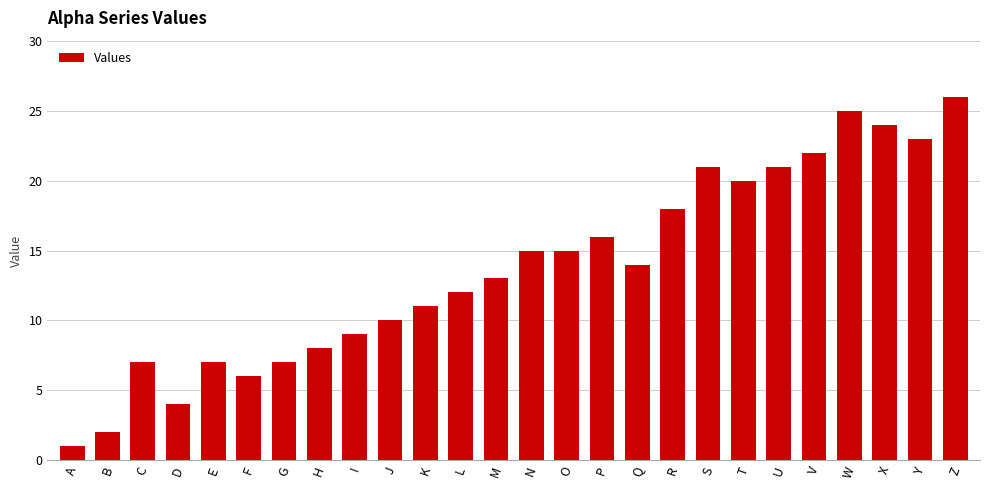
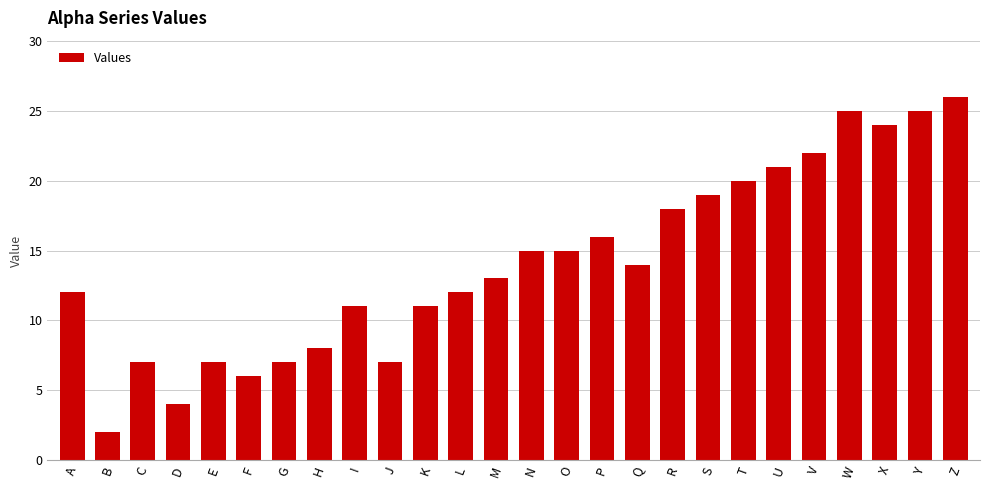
  {
-   "A": 1,
+   "A": 12,
    "B": 2,
    "C": 7,
    "D": 4,
    "E": 7,
    "F": 6,
    "G": 7,
    "H": 8,
-   "I": 9,
-   "J": 10,
+   "I": 11,
+   "J": 7,
    "K": 11,
    "L": 12,
    "M": 13,
    "N": 15,
    "O": 15,
    "P": 16,
    "Q": 14,
    "R": 18,
-   "S": 21,
+   "S": 19,
    "T": 20,
    "U": 21,
    "V": 22,
    "W": 25,
    "X": 24,
-   "Y": 23,
+   "Y": 25,
    "Z": 26
  }
